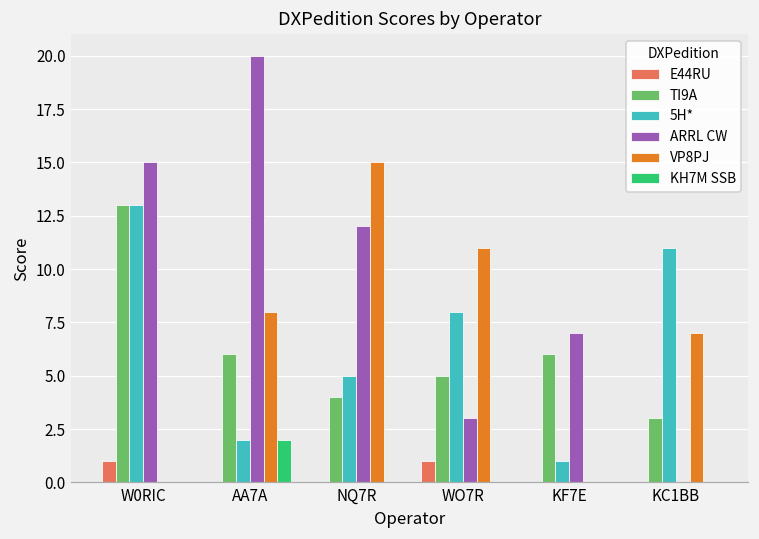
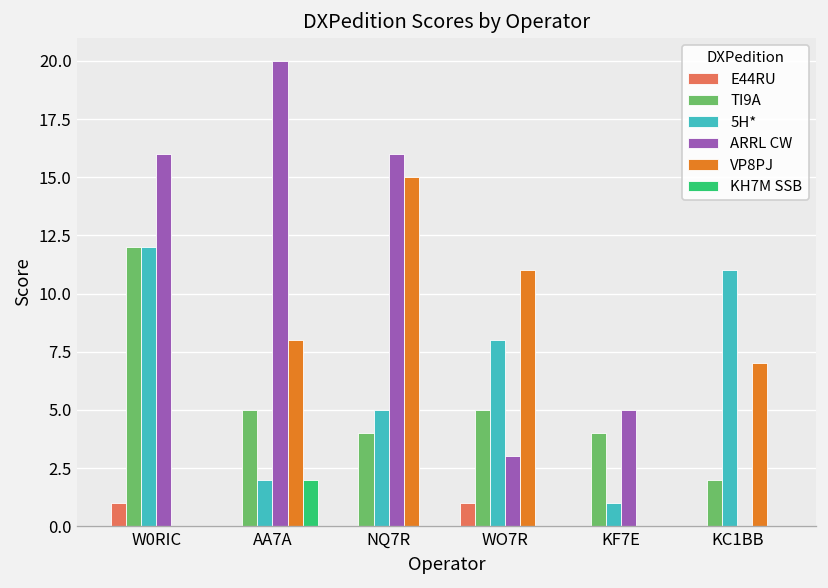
  {
    "TI9A": {
-     "W0RIC": 13,
-     "AA7A": 6,
+     "W0RIC": 12,
+     "AA7A": 5,
      "NQ7R": 4,
      "WO7R": 5,
-     "KF7E": 6,
-     "KC1BB": 3
+     "KF7E": 4,
+     "KC1BB": 2
    },
    "5H*": {
-     "W0RIC": 13,
+     "W0RIC": 12,
      "AA7A": 2,
      "NQ7R": 5,
      "WO7R": 8,
      "KF7E": 1,
      "KC1BB": 11
    },
    "ARRL CW": {
-     "W0RIC": 15,
+     "W0RIC": 16,
      "AA7A": 20,
-     "NQ7R": 12,
+     "NQ7R": 16,
      "WO7R": 3,
-     "KF7E": 7,
+     "KF7E": 5,
      "KC1BB": 0
    },
    "KH7M SSB": {
      "W0RIC": 0,
      "AA7A": 2,
      "NQ7R": 0,
      "WO7R": 0,
      "KF7E": 0,
      "KC1BB": 0
    }
  }
